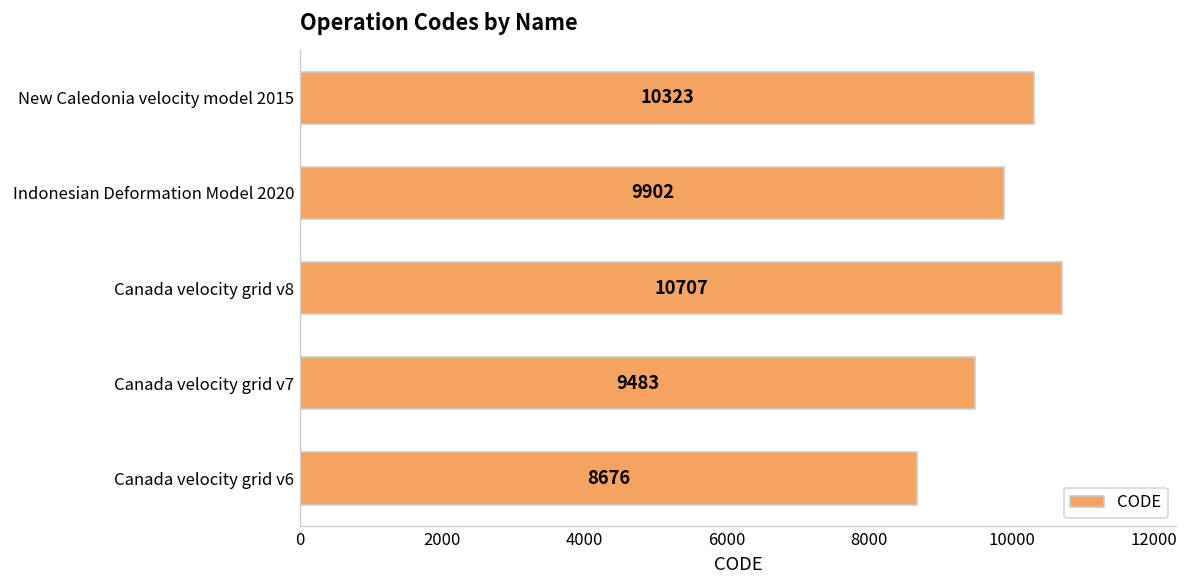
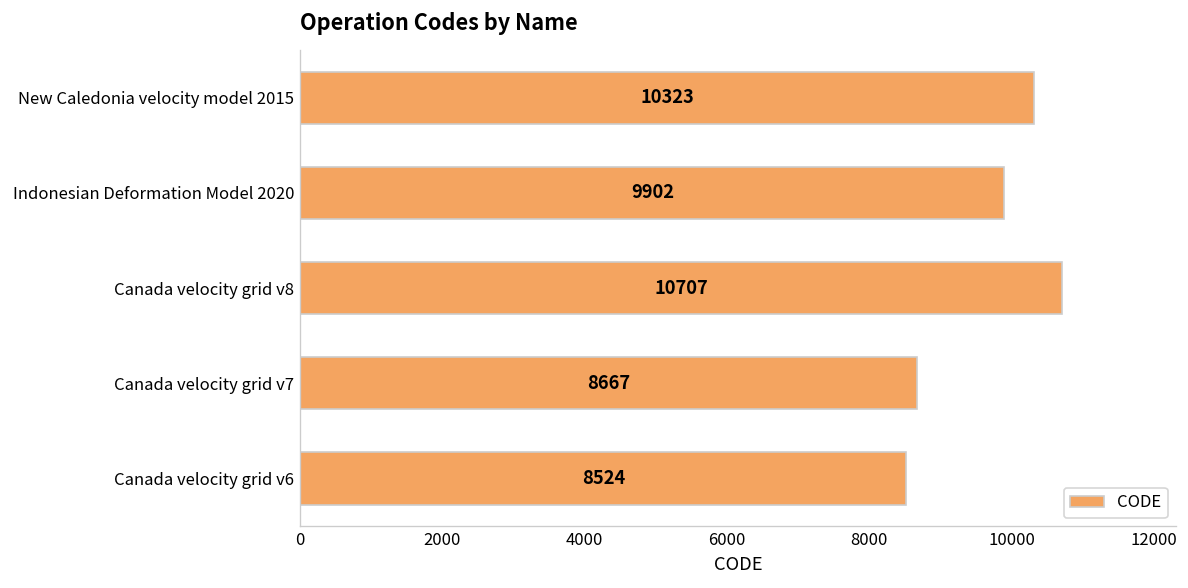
  {
    "New Caledonia velocity model 2015": 10323,
    "Indonesian Deformation Model 2020": 9902,
    "Canada velocity grid v8": 10707,
-   "Canada velocity grid v7": 9483,
-   "Canada velocity grid v6": 8676
+   "Canada velocity grid v7": 8667,
+   "Canada velocity grid v6": 8524
  }
